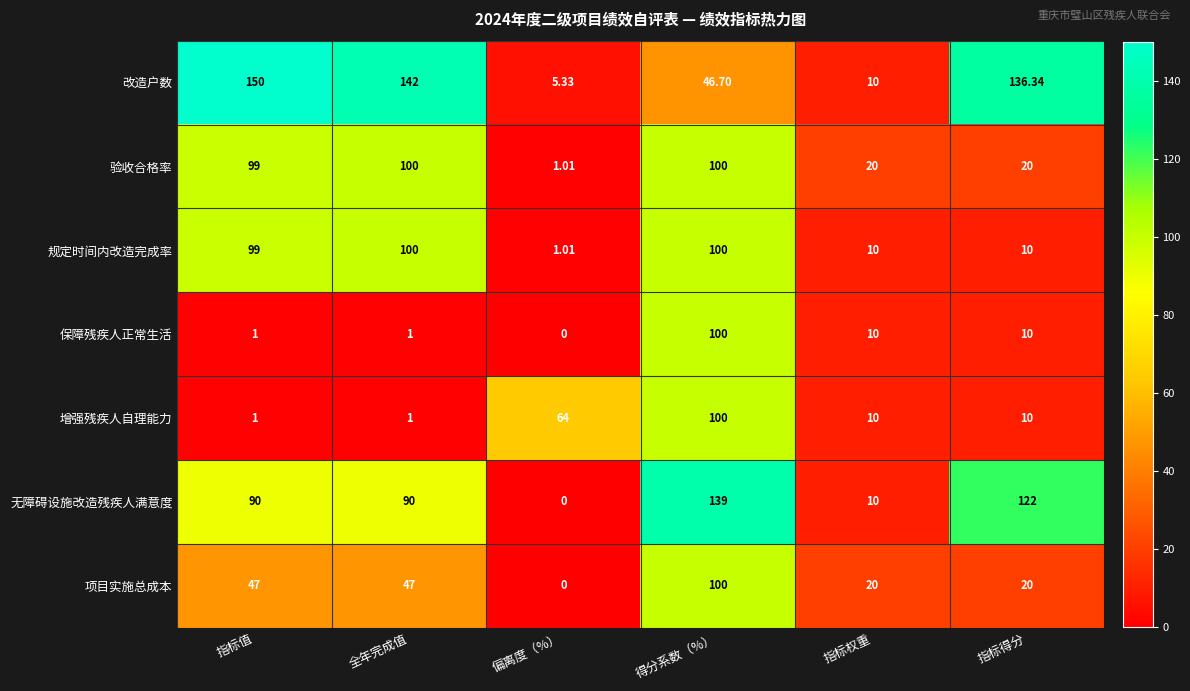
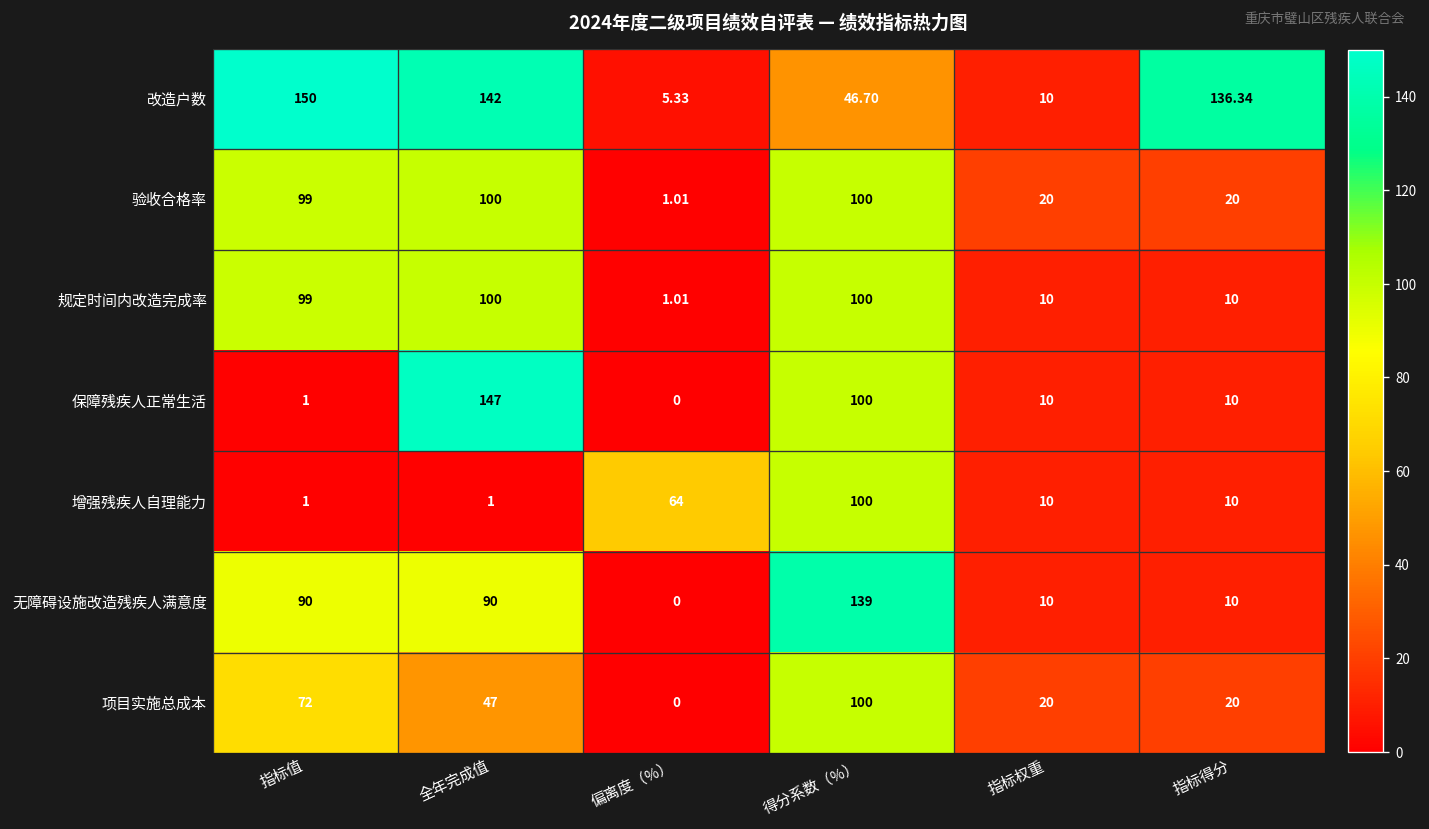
  {
    "改造户数": {
      "指标值": 150,
      "全年完成值": 142,
      "偏离度（%）": 5.33,
      "得分系数（%）": 46.70,
      "指标权重": 10,
      "指标得分": 136.34
    },
    "验收合格率": {
      "指标值": 99,
      "全年完成值": 100,
      "偏离度（%）": 1.01,
      "得分系数（%）": 100,
      "指标权重": 20,
      "指标得分": 20
    },
    "规定时间内改造完成率": {
      "指标值": 99,
      "全年完成值": 100,
      "偏离度（%）": 1.01,
      "得分系数（%）": 100,
      "指标权重": 10,
      "指标得分": 10
    },
    "保障残疾人正常生活": {
      "指标值": 1,
-     "全年完成值": 1,
+     "全年完成值": 147,
      "偏离度（%）": 0,
      "得分系数（%）": 100,
      "指标权重": 10,
      "指标得分": 10
    },
    "增强残疾人自理能力": {
      "指标值": 1,
      "全年完成值": 1,
      "偏离度（%）": 64,
      "得分系数（%）": 100,
      "指标权重": 10,
      "指标得分": 10
    },
    "无障碍设施改造残疾人满意度": {
      "指标值": 90,
      "全年完成值": 90,
      "偏离度（%）": 0,
      "得分系数（%）": 139,
      "指标权重": 10,
-     "指标得分": 122
+     "指标得分": 10
    },
    "项目实施总成本": {
-     "指标值": 47,
+     "指标值": 72,
      "全年完成值": 47,
      "偏离度（%）": 0,
      "得分系数（%）": 100,
      "指标权重": 20,
      "指标得分": 20
    }
  }
